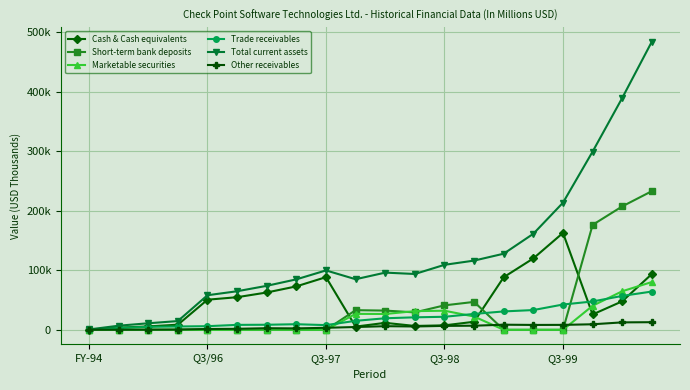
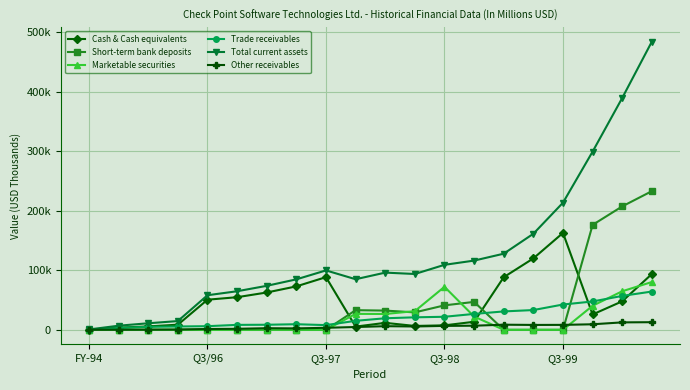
  {
    "Marketable securities": {
-     "Q3-98": 30000
+     "Q3-98": 70000
    }
  }
